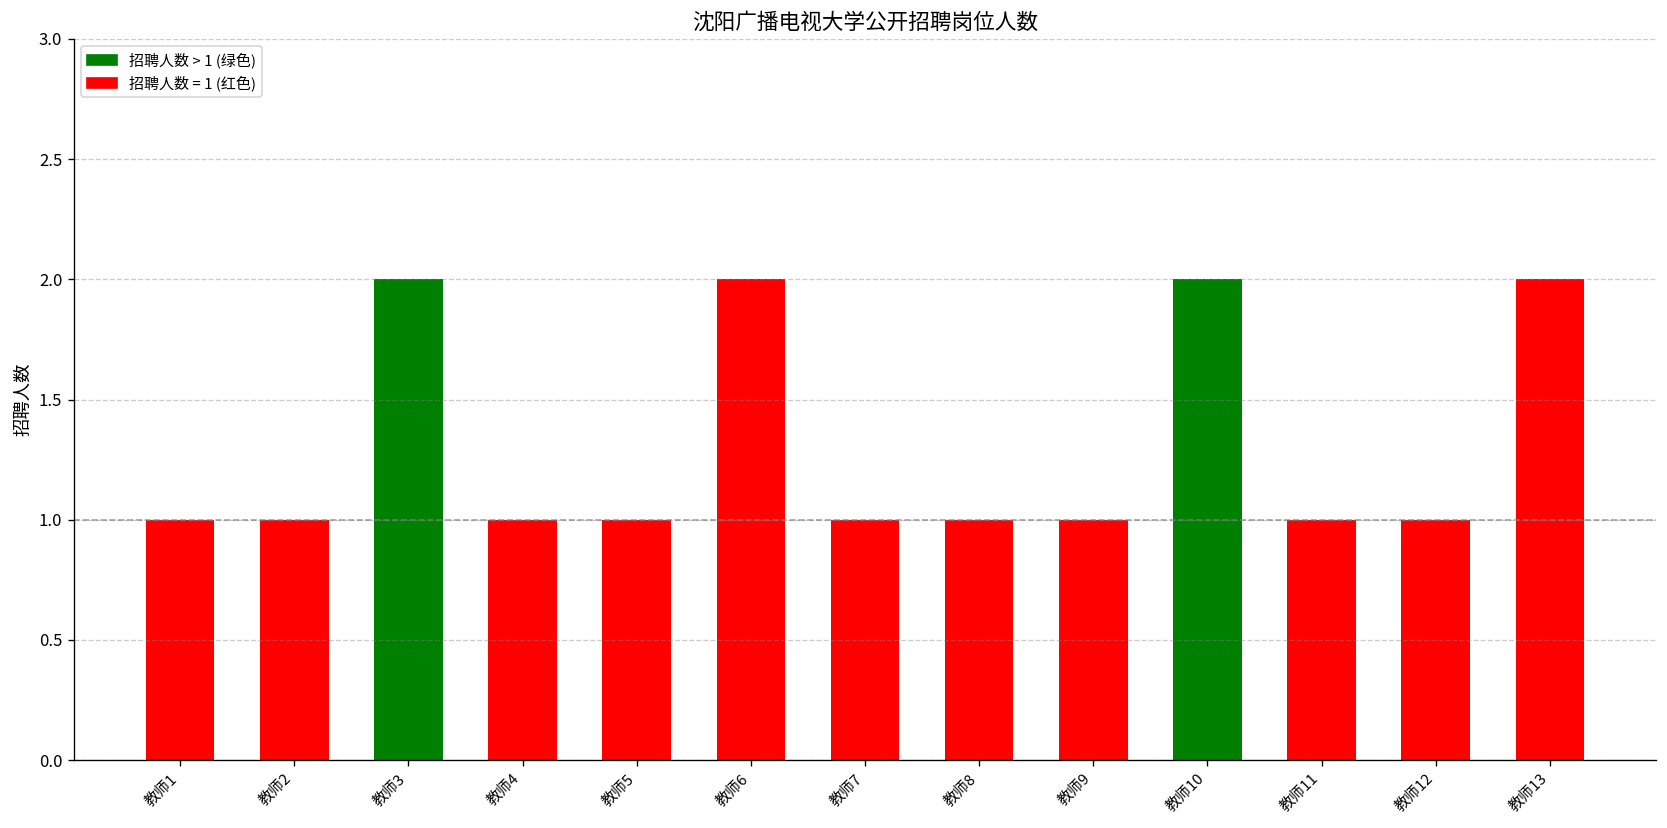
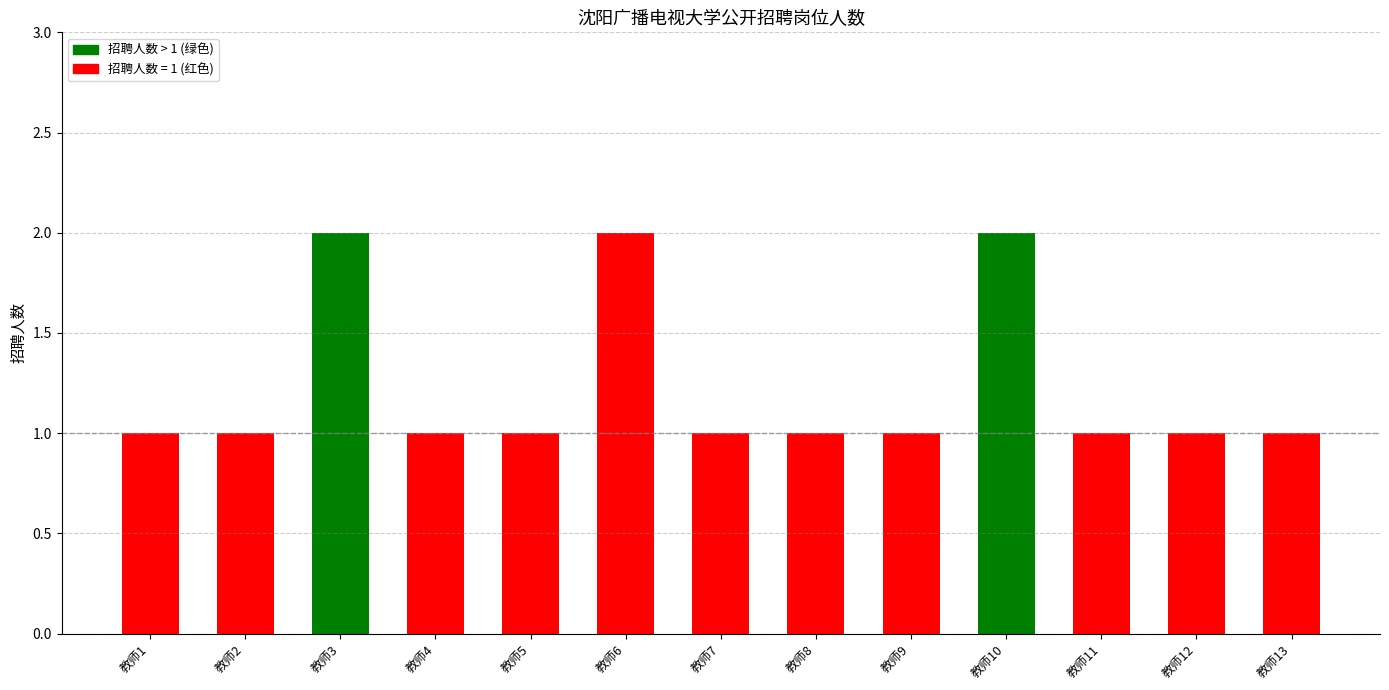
  {
    "教师1": 1,
    "教师2": 1,
    "教师3": 2,
    "教师4": 1,
    "教师5": 1,
    "教师6": 2,
    "教师7": 1,
    "教师8": 1,
    "教师9": 1,
    "教师10": 2,
    "教师11": 1,
    "教师12": 1,
-   "教师13": 2
+   "教师13": 1
  }
